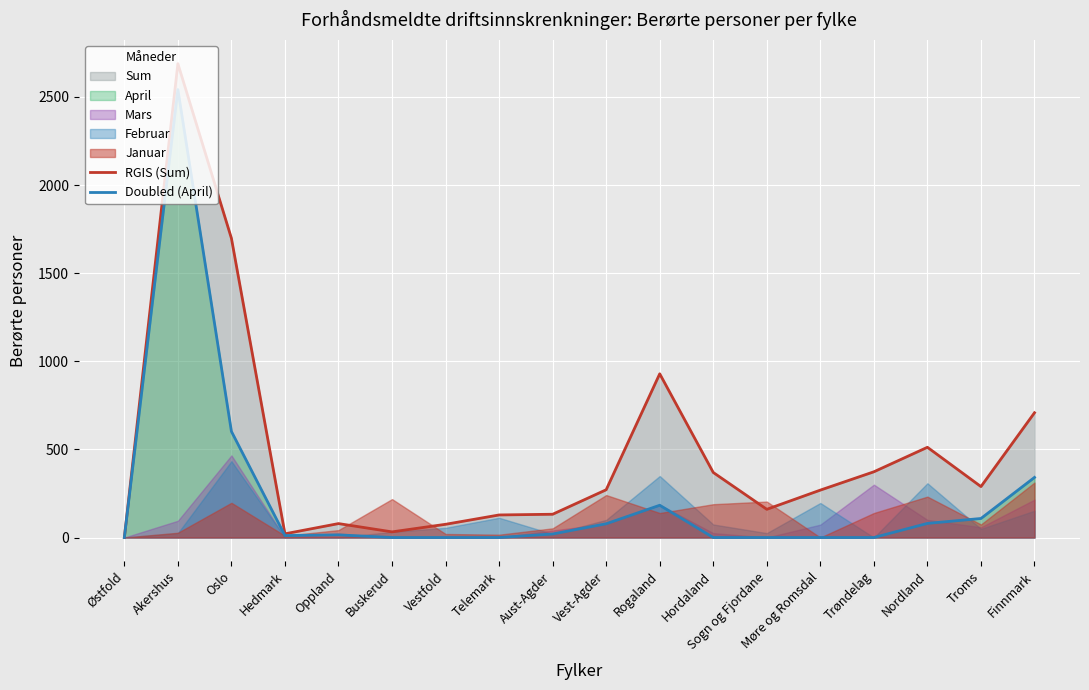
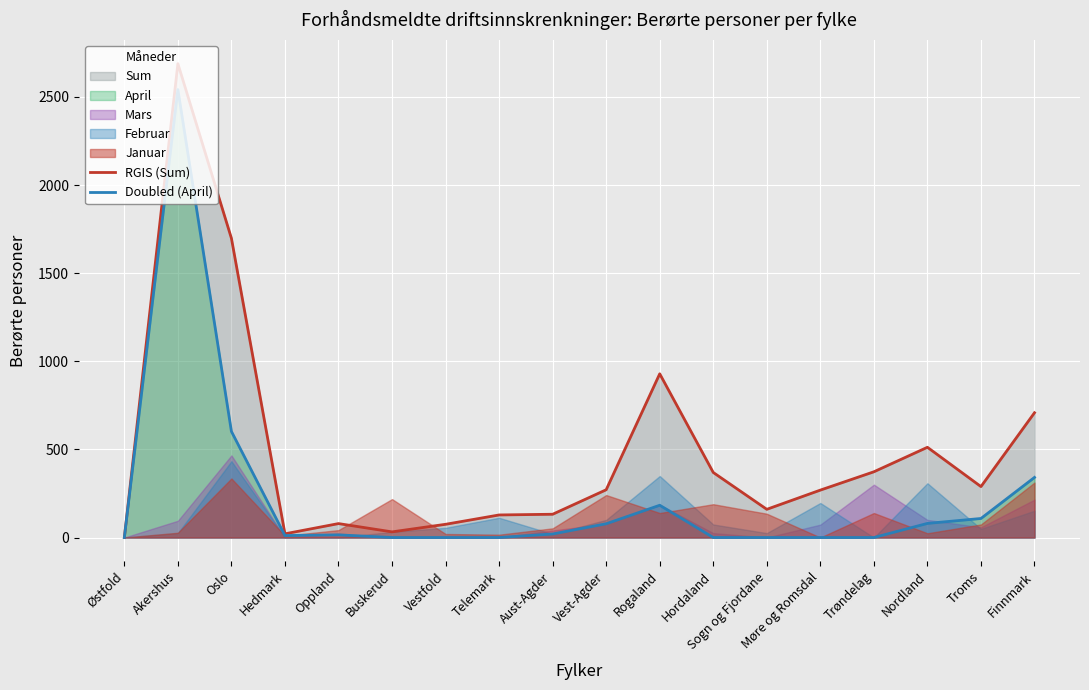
  {
    "Januar": {
-     "Oslo": 200,
+     "Oslo": 340,
      "Oppland": 40,
      "Buskerud": 220,
      "Vestfold": 20,
      "Telemark": 20,
      "Vest-Agder": 240,
      "Rogaland": 140,
      "Hordaland": 190,
-     "Sogn og Fjordane": 200,
+     "Sogn og Fjordane": 140,
      "Trøndelag": 140,
-     "Nordland": 230,
+     "Nordland": 20,
      "Troms": 70,
      "Finnmark": 310
    }
  }
